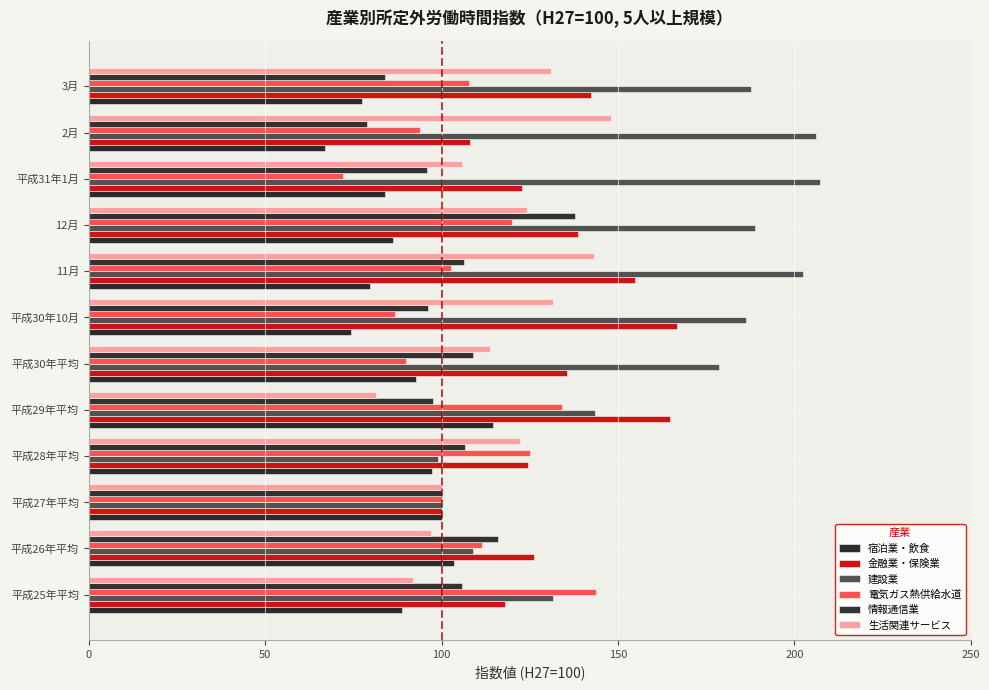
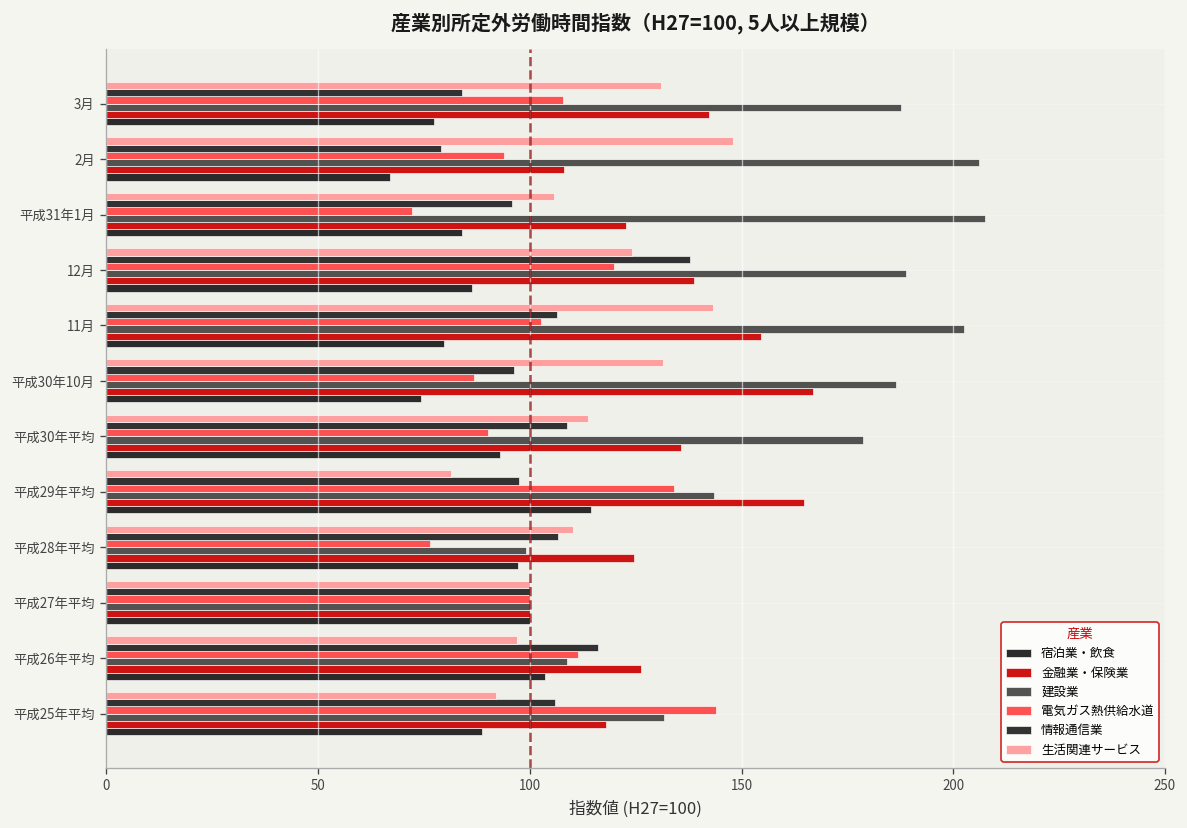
  {
    "金融業・保険業": {
      "3月": 142,
      "2月": 108,
      "平成31年1月": 123,
      "12月": 139,
      "11月": 155,
      "平成30年10月": 167,
      "平成30年平均": 136,
      "平成29年平均": 165,
      "平成28年平均": 125,
      "平成27年平均": 100,
      "平成26年平均": 126,
      "平成25年平均": 118
    },
    "電気ガス熱供給水道": {
      "3月": 108,
      "2月": 94,
      "平成31年1月": 72,
      "12月": 120,
      "11月": 103,
      "平成30年10月": 87,
      "平成30年平均": 90,
      "平成29年平均": 134,
-     "平成28年平均": 125,
+     "平成28年平均": 77,
      "平成27年平均": 100,
      "平成26年平均": 111,
      "平成25年平均": 144
    },
    "生活関連サービス": {
      "3月": 131,
      "2月": 148,
      "平成31年1月": 106,
      "12月": 124,
      "11月": 143,
      "平成30年10月": 132,
      "平成30年平均": 114,
      "平成29年平均": 81,
-     "平成28年平均": 122,
+     "平成28年平均": 110,
      "平成27年平均": 100,
      "平成26年平均": 97,
      "平成25年平均": 92
    }
  }
